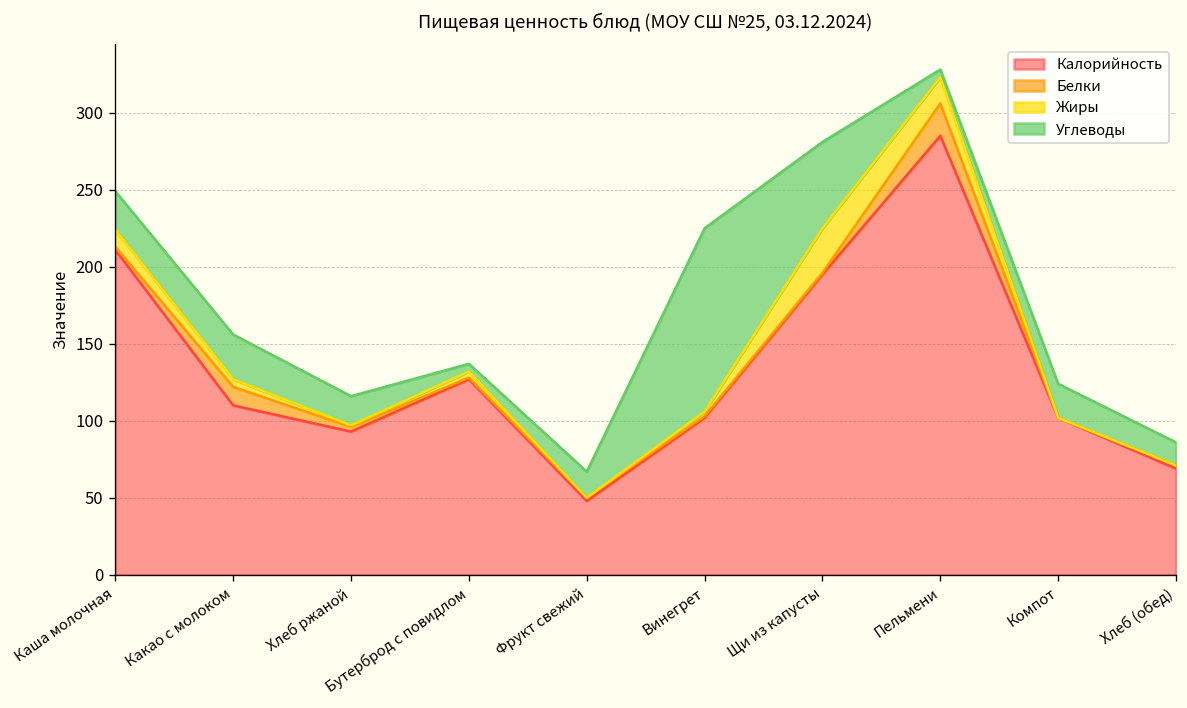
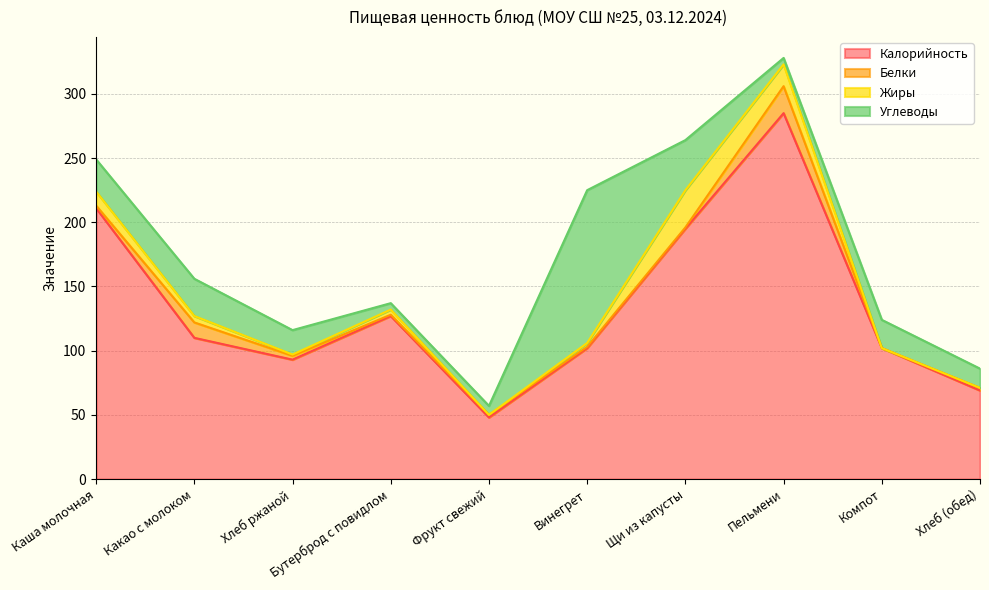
  {
    "Калорийность": {
      "Каша молочная": 211,
      "Какао с молоком": 110,
      "Хлеб ржаной": 93,
      "Пельмени": 285,
      "Хлеб (обед)": 69
    },
    "Белки": {
      "Каша молочная": 2,
      "Какао с молоком": 12,
      "Пельмени": 21
    },
    "Жиры": {
      "Каша молочная": 11,
      "Какао с молоком": 5,
      "Бутерброд с повидлом": 4,
      "Винегрет": 3,
      "Щи из капусты": 29,
      "Пельмени": 17
    },
    "Углеводы": {
      "Каша молочная": 25,
      "Какао с молоком": 29,
      "Хлеб ржаной": 19,
      "Бутерброд с повидлом": 5,
-     "Фрукт свежий": 17,
+     "Фрукт свежий": 7,
      "Винегрет": 119,
-     "Щи из капусты": 56,
+     "Щи из капусты": 39,
      "Пельмени": 5,
      "Компот": 22,
      "Хлеб (обед)": 15
    }
  }
